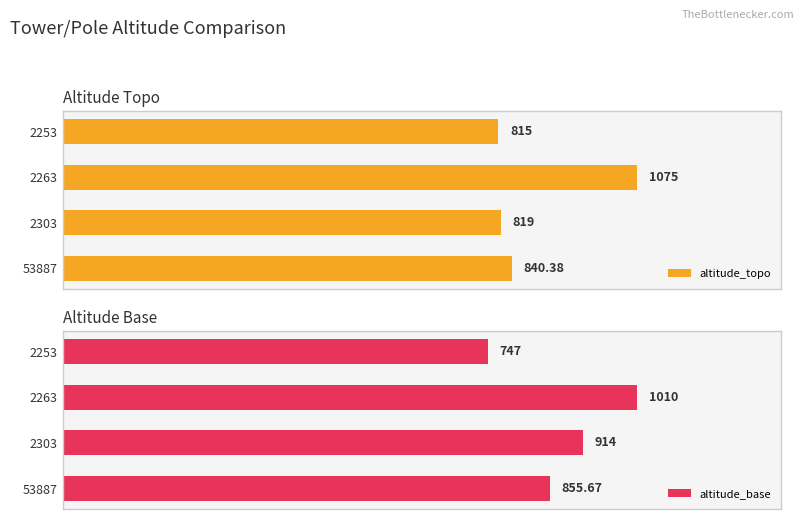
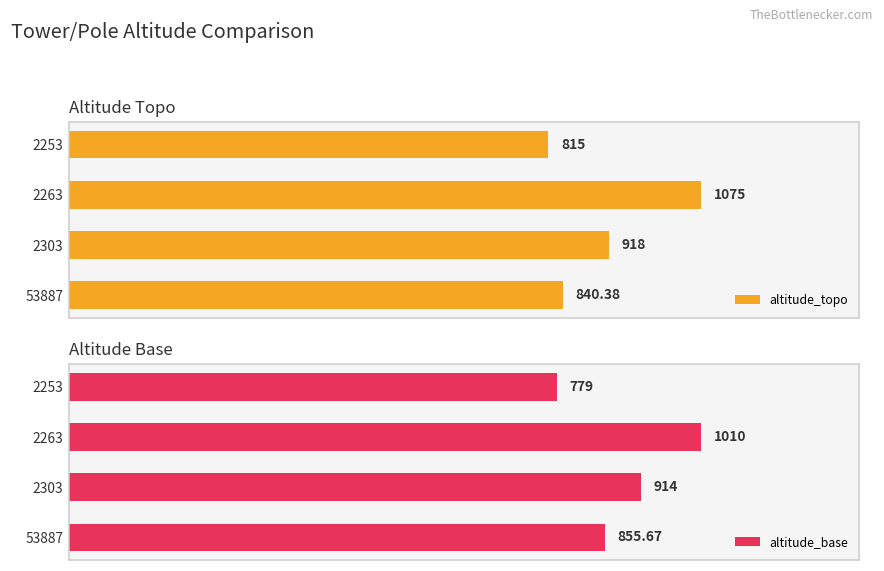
  {
    "Altitude Topo": {
      "2253": 815,
      "2263": 1075,
-     "2303": 819,
+     "2303": 918,
      "53887": 840.38
    },
    "Altitude Base": {
-     "2253": 747,
+     "2253": 779,
      "2263": 1010,
      "2303": 914,
      "53887": 855.67
    }
  }
